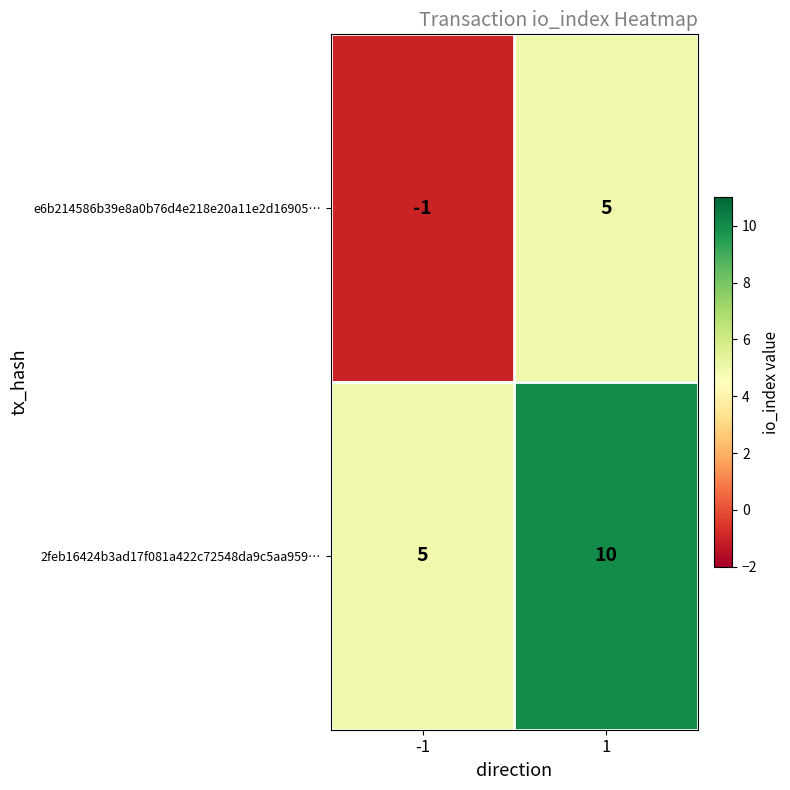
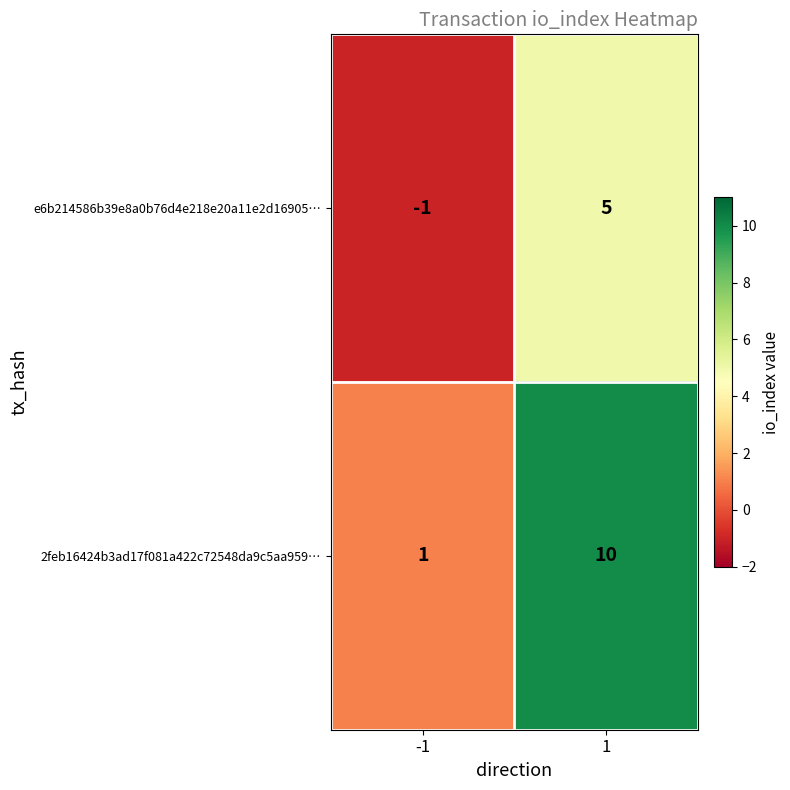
  {
    "e6b214586b39e8a0b76d4e218e20a11e2d16905…": {
      "-1": -1,
      "1": 5
    },
    "2feb16424b3ad17f081a422c72548da9c5aa959…": {
-     "-1": 5,
+     "-1": 1,
      "1": 10
    }
  }
